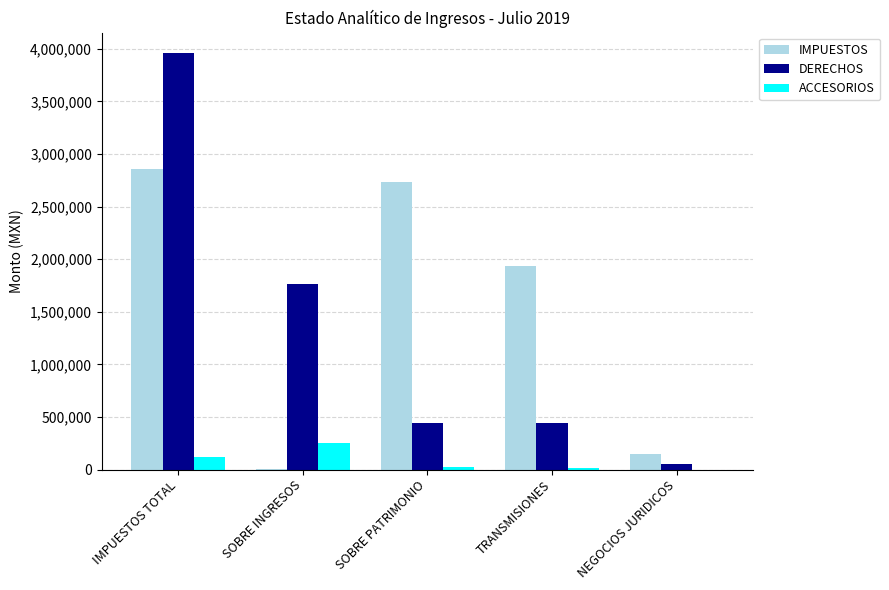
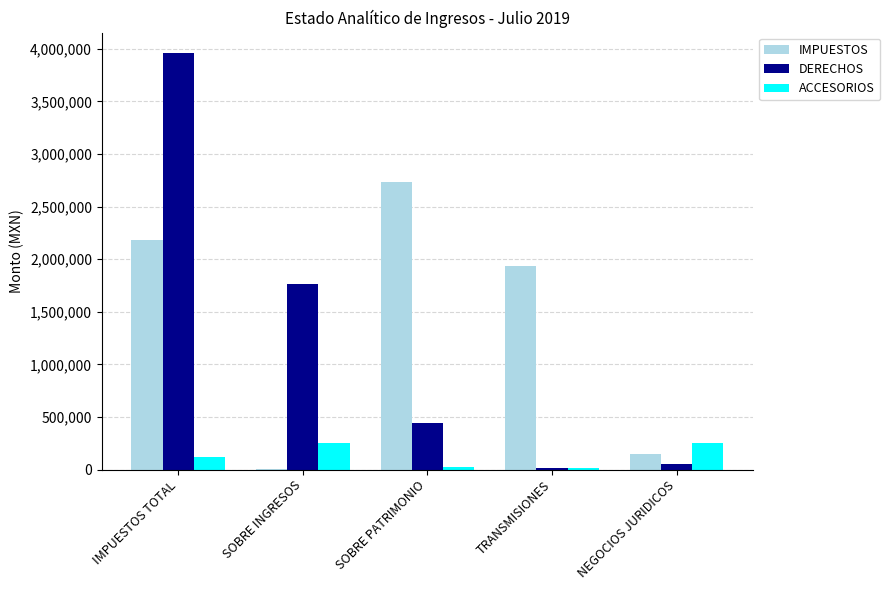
  {
    "IMPUESTOS": {
-     "IMPUESTOS TOTAL": "2,860,000",
+     "IMPUESTOS TOTAL": "2,190,000",
      "SOBRE PATRIMONIO": "2,740,000",
      "TRANSMISIONES": "1,930,000",
      "NEGOCIOS JURIDICOS": "150,000"
    },
    "DERECHOS": {
      "IMPUESTOS TOTAL": "3,960,000",
      "SOBRE INGRESOS": "1,770,000",
      "SOBRE PATRIMONIO": "440,000",
-     "TRANSMISIONES": "440,000",
+     "TRANSMISIONES": "10,000",
      "NEGOCIOS JURIDICOS": "50,000"
    },
    "ACCESORIOS": {
      "IMPUESTOS TOTAL": "120,000",
      "SOBRE INGRESOS": "250,000",
-     "NEGOCIOS JURIDICOS": "0"
+     "NEGOCIOS JURIDICOS": "250,000"
    }
  }
